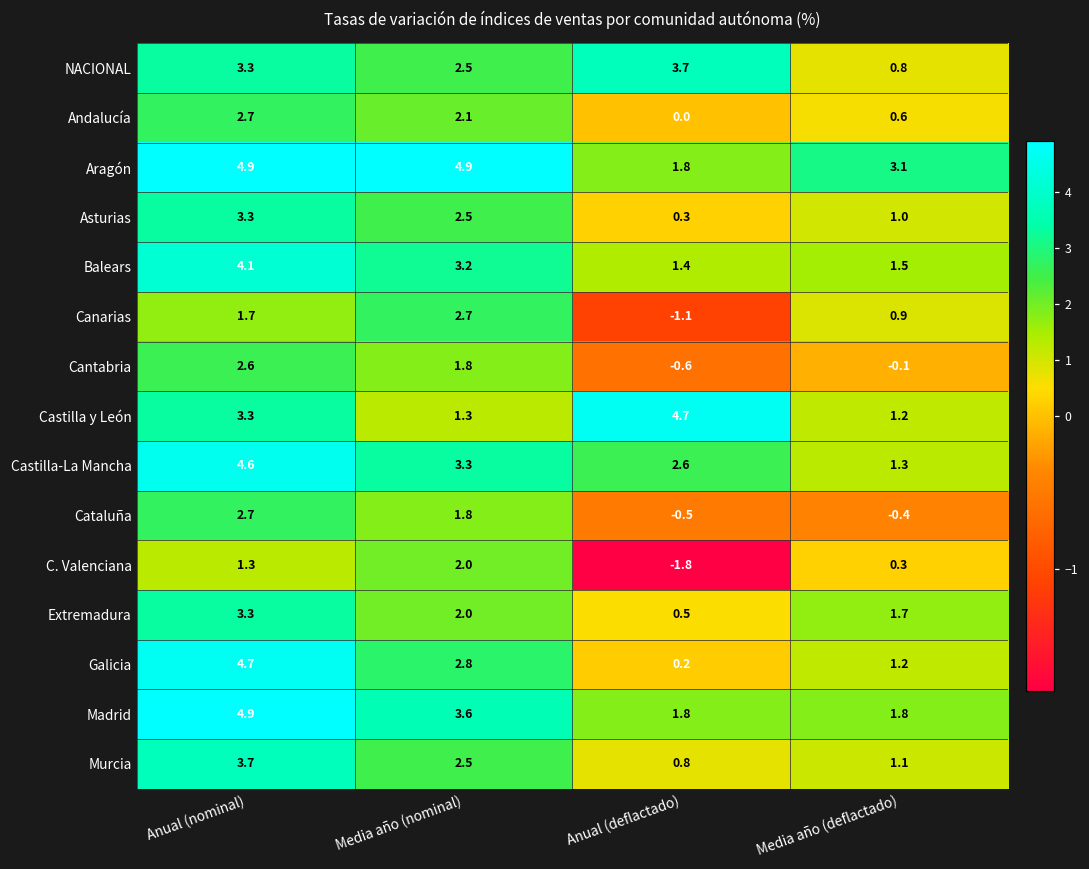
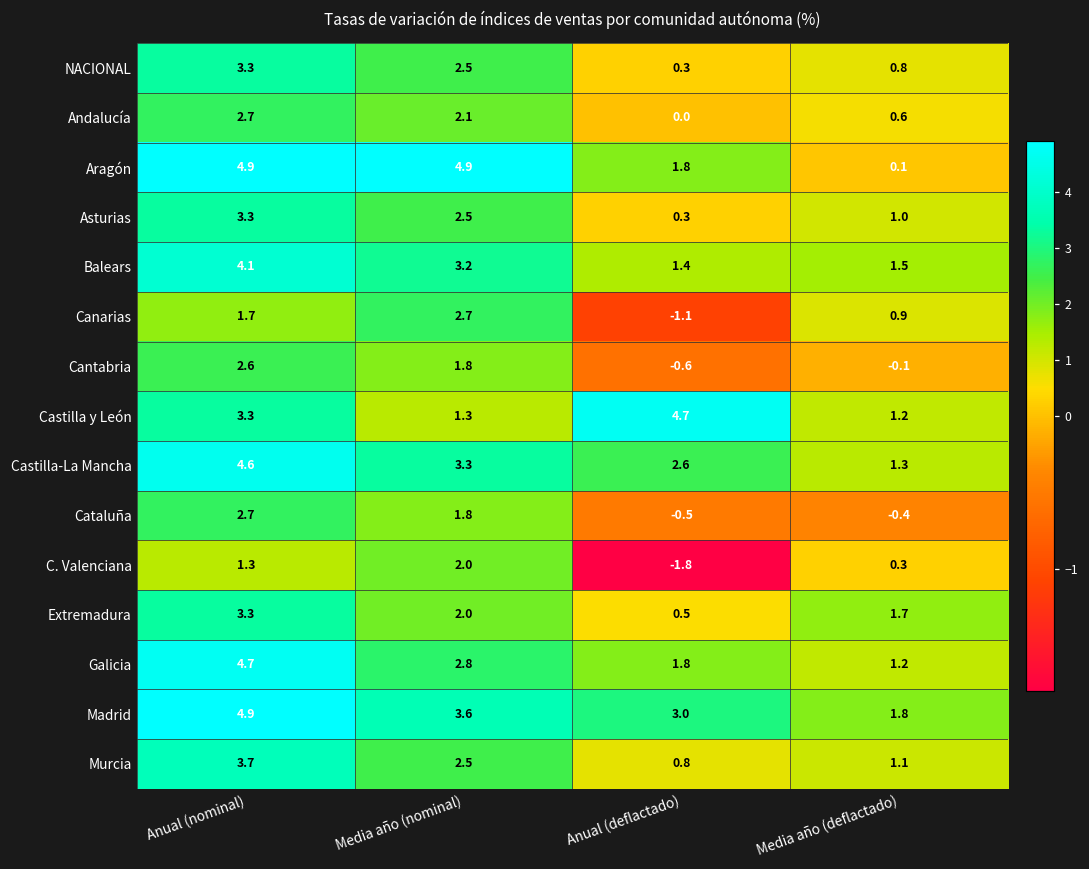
  {
    "NACIONAL": {
      "Anual (nominal)": 3.3,
      "Media año (nominal)": 2.5,
-     "Anual (deflactado)": 3.7,
+     "Anual (deflactado)": 0.3,
      "Media año (deflactado)": 0.8
    },
    "Andalucía": {
      "Anual (nominal)": 2.7,
      "Media año (nominal)": 2.1,
      "Anual (deflactado)": 0.0,
      "Media año (deflactado)": 0.6
    },
    "Aragón": {
      "Anual (nominal)": 4.9,
      "Media año (nominal)": 4.9,
      "Anual (deflactado)": 1.8,
-     "Media año (deflactado)": 3.1
+     "Media año (deflactado)": 0.1
    },
    "Asturias": {
      "Anual (nominal)": 3.3,
      "Media año (nominal)": 2.5,
      "Anual (deflactado)": 0.3,
      "Media año (deflactado)": 1.0
    },
    "Balears": {
      "Anual (nominal)": 4.1,
      "Media año (nominal)": 3.2,
      "Anual (deflactado)": 1.4,
      "Media año (deflactado)": 1.5
    },
    "Canarias": {
      "Anual (nominal)": 1.7,
      "Media año (nominal)": 2.7,
      "Anual (deflactado)": -1.1,
      "Media año (deflactado)": 0.9
    },
    "Cantabria": {
      "Anual (nominal)": 2.6,
      "Media año (nominal)": 1.8,
      "Anual (deflactado)": -0.6,
      "Media año (deflactado)": -0.1
    },
    "Castilla y León": {
      "Anual (nominal)": 3.3,
      "Media año (nominal)": 1.3,
      "Anual (deflactado)": 4.7,
      "Media año (deflactado)": 1.2
    },
    "Castilla-La Mancha": {
      "Anual (nominal)": 4.6,
      "Media año (nominal)": 3.3,
      "Anual (deflactado)": 2.6,
      "Media año (deflactado)": 1.3
    },
    "Cataluña": {
      "Anual (nominal)": 2.7,
      "Media año (nominal)": 1.8,
      "Anual (deflactado)": -0.5,
      "Media año (deflactado)": -0.4
    },
    "C. Valenciana": {
      "Anual (nominal)": 1.3,
      "Media año (nominal)": 2.0,
      "Anual (deflactado)": -1.8,
      "Media año (deflactado)": 0.3
    },
    "Extremadura": {
      "Anual (nominal)": 3.3,
      "Media año (nominal)": 2.0,
      "Anual (deflactado)": 0.5,
      "Media año (deflactado)": 1.7
    },
    "Galicia": {
      "Anual (nominal)": 4.7,
      "Media año (nominal)": 2.8,
-     "Anual (deflactado)": 0.2,
+     "Anual (deflactado)": 1.8,
      "Media año (deflactado)": 1.2
    },
    "Madrid": {
      "Anual (nominal)": 4.9,
      "Media año (nominal)": 3.6,
-     "Anual (deflactado)": 1.8,
+     "Anual (deflactado)": 3.0,
      "Media año (deflactado)": 1.8
    },
    "Murcia": {
      "Anual (nominal)": 3.7,
      "Media año (nominal)": 2.5,
      "Anual (deflactado)": 0.8,
      "Media año (deflactado)": 1.1
    }
  }
